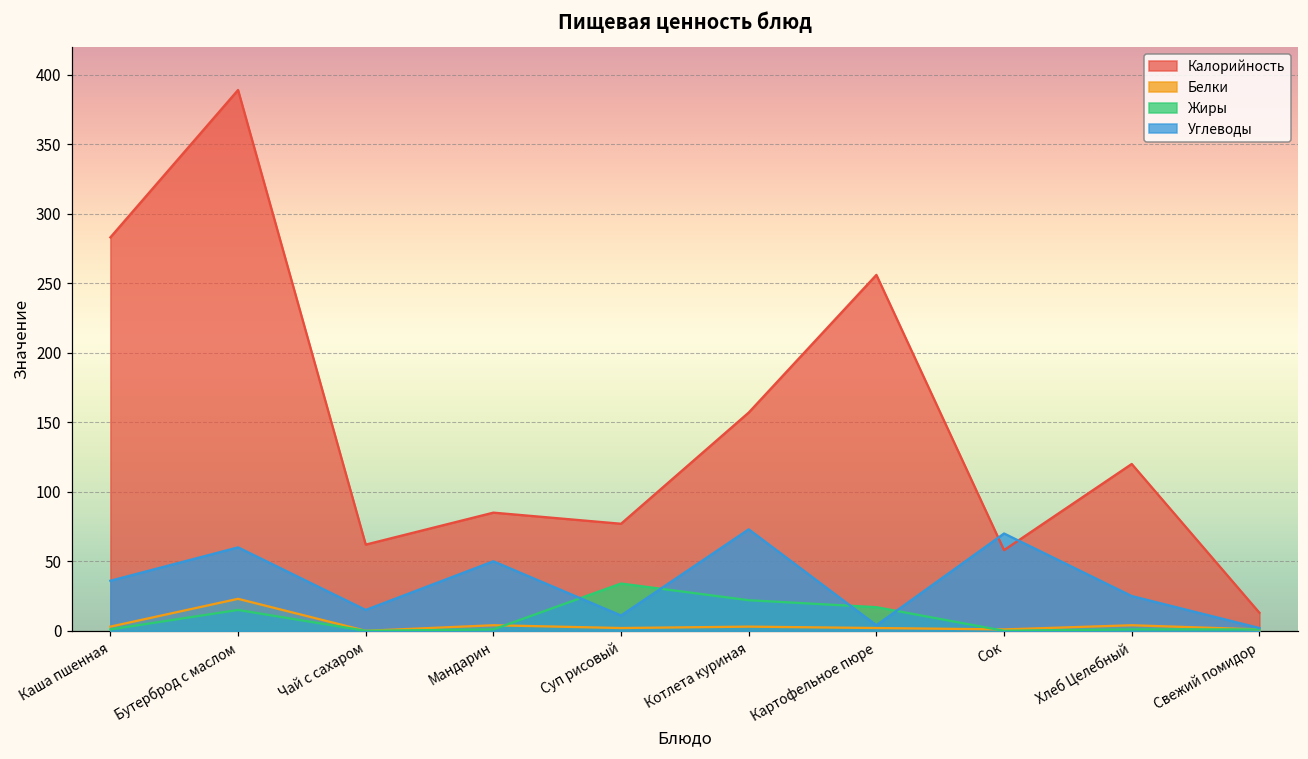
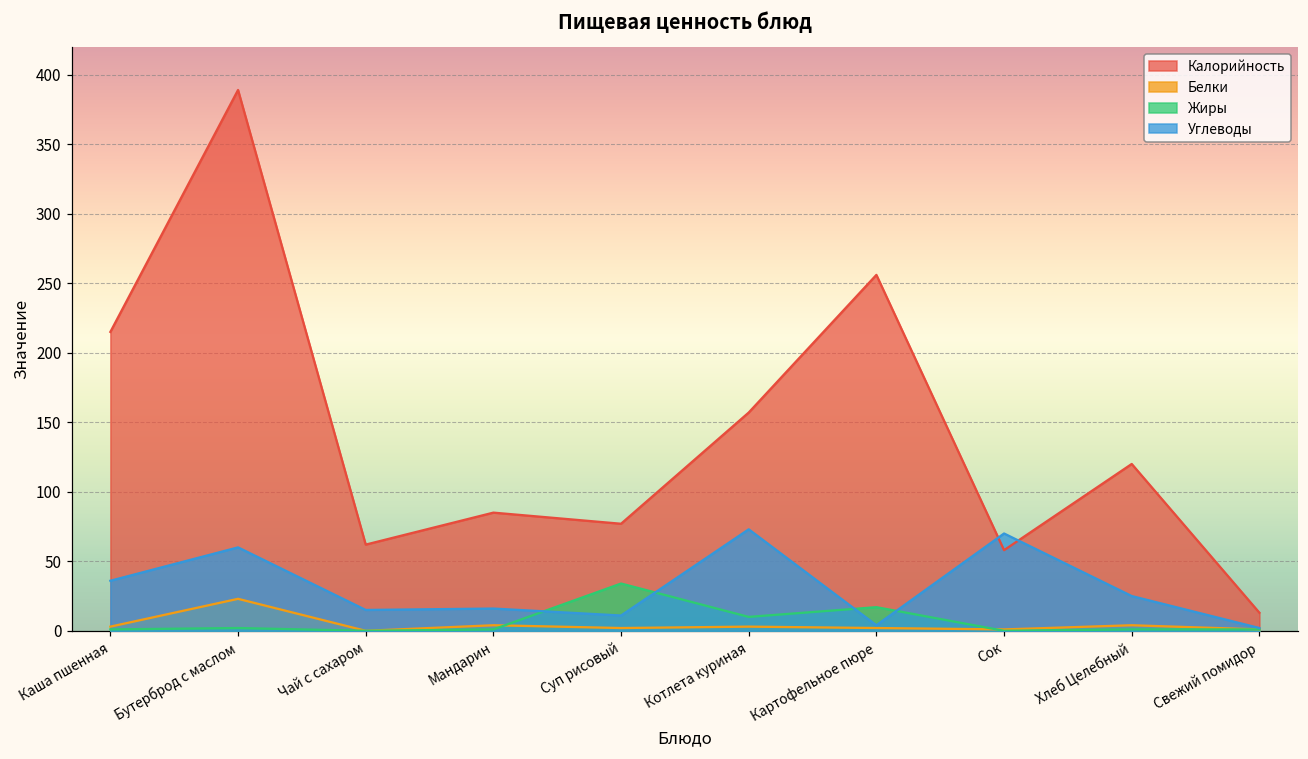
  {
    "Калорийность": {
-     "Каша пшенная": 283,
+     "Каша пшенная": 215,
      "Бутерброд с маслом": 389,
      "Чай с сахаром": 62,
      "Мандарин": 85,
      "Суп рисовый": 77,
      "Котлета куриная": 157,
      "Картофельное пюре": 256,
      "Сок": 58,
      "Хлеб Целебный": 120,
      "Свежий помидор": 13
    },
    "Белки": {
      "Бутерброд с маслом": 23,
      "Мандарин": 4,
      "Суп рисовый": 2,
      "Котлета куриная": 3,
      "Хлеб Целебный": 4
    },
    "Жиры": {
-     "Бутерброд с маслом": 15,
+     "Бутерброд с маслом": 2,
      "Мандарин": 1,
      "Суп рисовый": 34,
-     "Котлета куриная": 22,
+     "Котлета куриная": 10,
      "Картофельное пюре": 17,
      "Хлеб Целебный": 1
    },
    "Углеводы": {
      "Каша пшенная": 36,
      "Бутерброд с маслом": 60,
      "Чай с сахаром": 15,
-     "Мандарин": 50,
+     "Мандарин": 16,
      "Суп рисовый": 11,
      "Котлета куриная": 73,
      "Сок": 70,
      "Хлеб Целебный": 25
    }
  }
